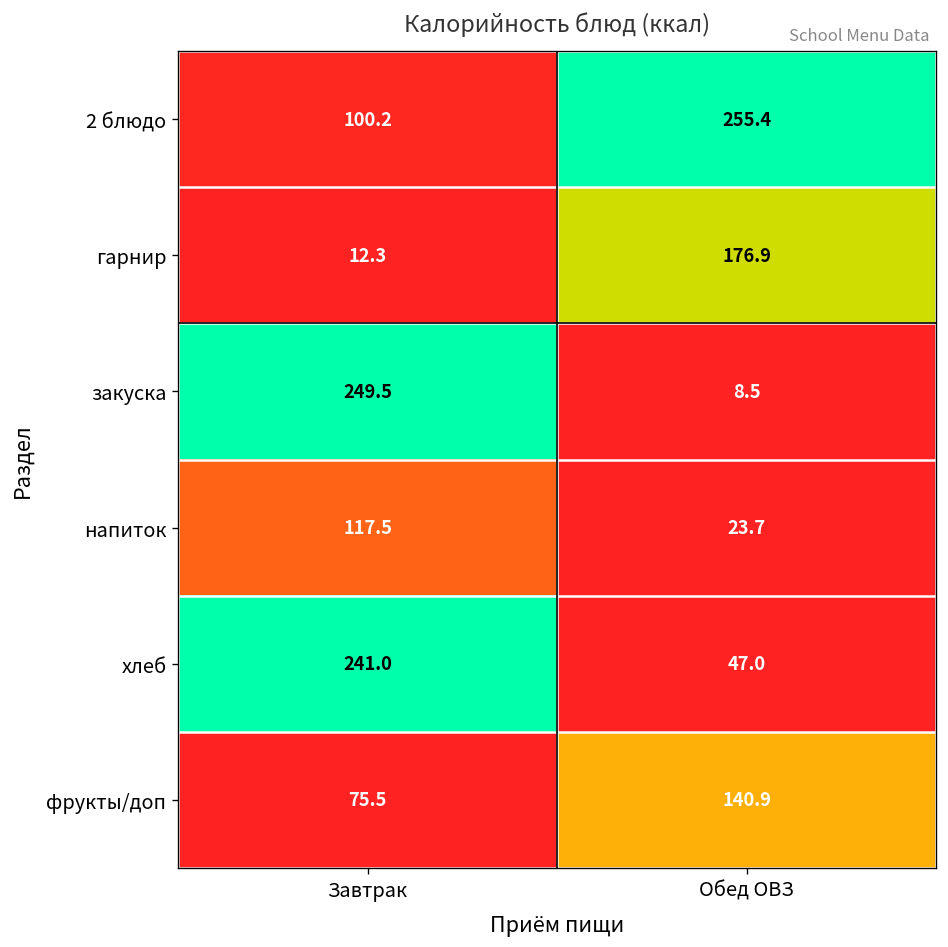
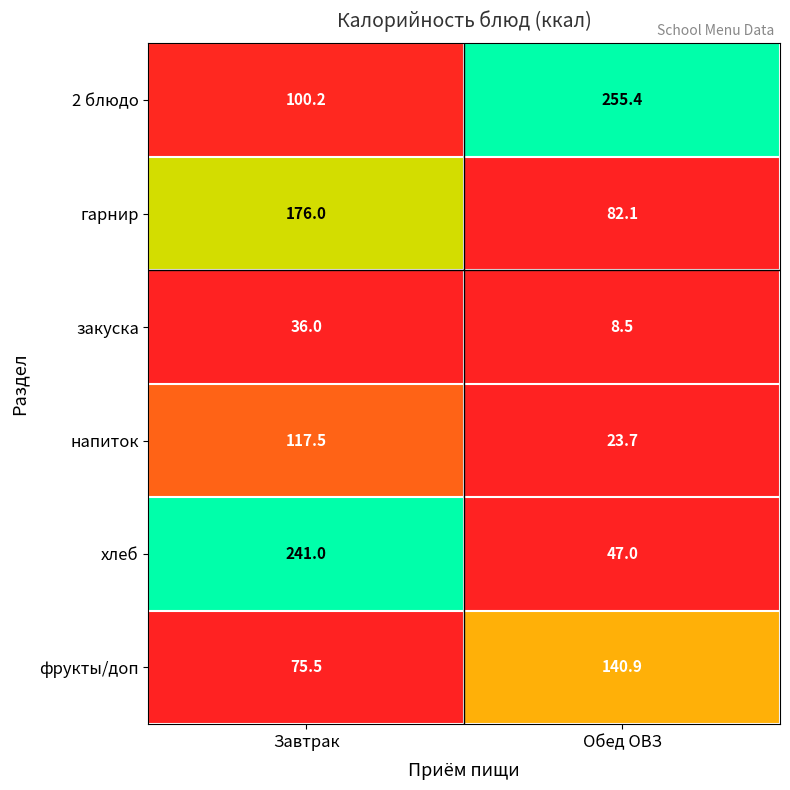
  {
    "2 блюдо": {
      "Завтрак": 100.2,
      "Обед ОВЗ": 255.4
    },
    "гарнир": {
-     "Завтрак": 12.3,
-     "Обед ОВЗ": 176.9
+     "Завтрак": 176.0,
+     "Обед ОВЗ": 82.1
    },
    "закуска": {
-     "Завтрак": 249.5,
+     "Завтрак": 36.0,
      "Обед ОВЗ": 8.5
    },
    "напиток": {
      "Завтрак": 117.5,
      "Обед ОВЗ": 23.7
    },
    "хлеб": {
      "Завтрак": 241.0,
      "Обед ОВЗ": 47.0
    },
    "фрукты/доп": {
      "Завтрак": 75.5,
      "Обед ОВЗ": 140.9
    }
  }
